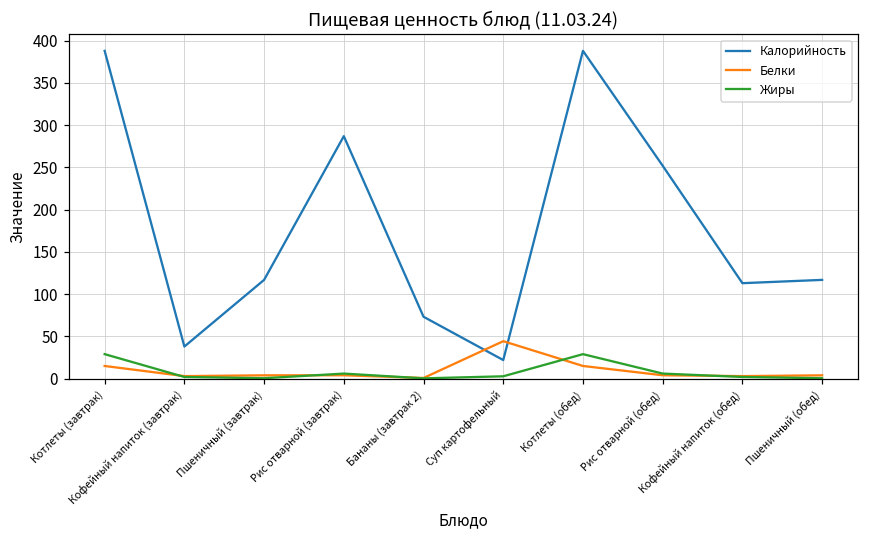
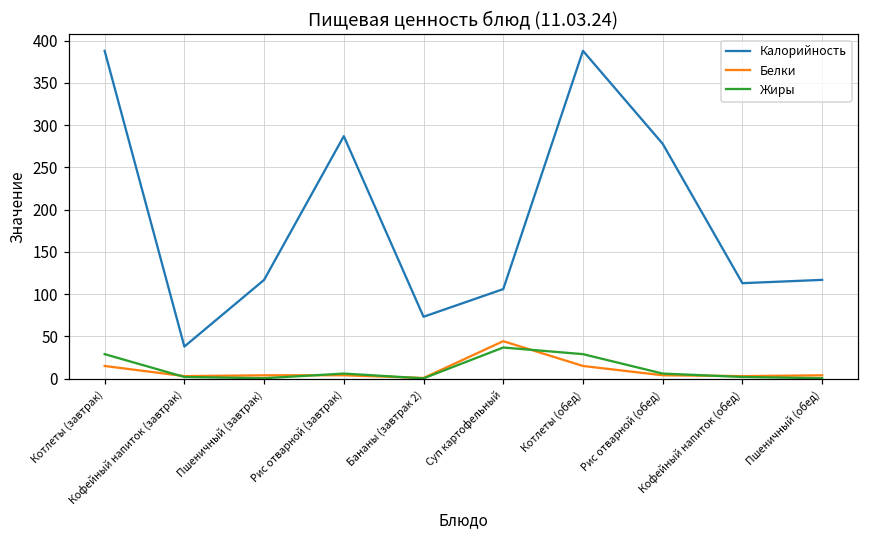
  {
    "Калорийность": {
      "Котлеты (завтрак)": 390,
      "Кофейный напиток (завтрак)": 40,
      "Пшеничный (завтрак)": 120,
      "Рис отварной (завтрак)": 290,
      "Бананы (завтрак 2)": 70,
-     "Суп картофельный": 20,
+     "Суп картофельный": 110,
      "Котлеты (обед)": 390,
-     "Рис отварной (обед)": 250,
+     "Рис отварной (обед)": 280,
      "Кофейный напиток (обед)": 110,
      "Пшеничный (обед)": 120
    },
    "Белки": {
      "Котлеты (завтрак)": 20,
      "Пшеничный (завтрак)": 0,
      "Суп картофельный": 40,
      "Котлеты (обед)": 20,
      "Пшеничный (обед)": 0
    },
    "Жиры": {
      "Котлеты (завтрак)": 30,
      "Пшеничный (завтрак)": 0,
-     "Суп картофельный": 0,
+     "Суп картофельный": 40,
      "Котлеты (обед)": 30,
      "Пшеничный (обед)": 0
    }
  }
